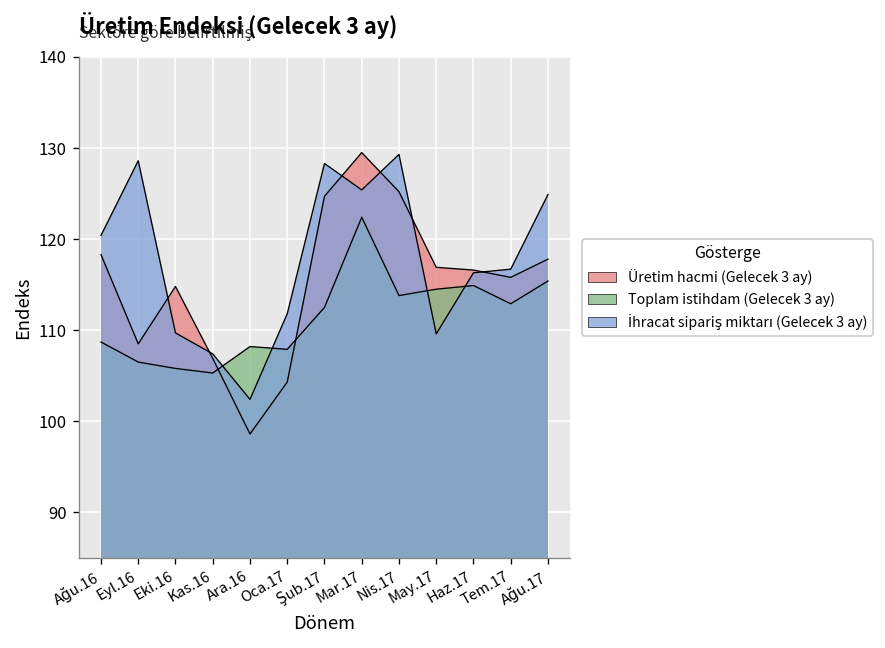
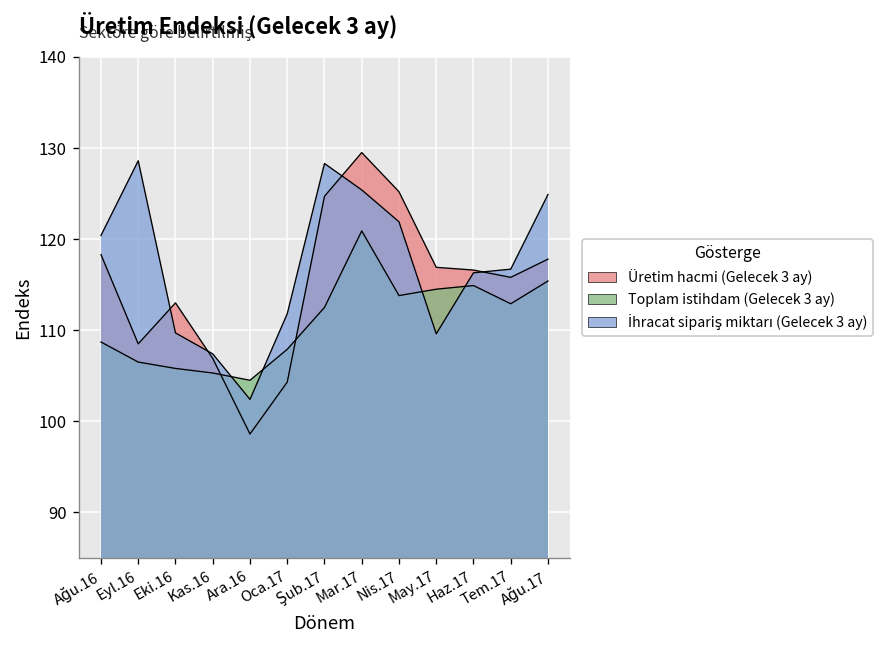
  {
    "Üretim hacmi (Gelecek 3 ay)": {
      "Ağu.16": 118,
      "Eyl.16": 109,
-     "Eki.16": 115,
+     "Eki.16": 113,
      "Kas.16": 107,
      "Ara.16": 99,
      "Oca.17": 104,
      "Şub.17": 125,
      "Mar.17": 130,
      "Nis.17": 125,
      "May.17": 117,
      "Tem.17": 116,
      "Ağu.17": 118
    },
    "Toplam istihdam (Gelecek 3 ay)": {
      "Ağu.16": 109,
      "Eyl.16": 107,
      "Eki.16": 106,
      "Kas.16": 105,
-     "Ara.16": 108,
+     "Ara.16": 105,
      "Oca.17": 108,
      "Şub.17": 113,
-     "Mar.17": 122,
+     "Mar.17": 121,
      "Nis.17": 114,
      "May.17": 115,
      "Haz.17": 115,
      "Tem.17": 113,
      "Ağu.17": 115
    },
    "İhracat sipariş miktarı (Gelecek 3 ay)": {
      "Ağu.16": 120,
      "Eyl.16": 129,
      "Eki.16": 110,
      "Kas.16": 107,
      "Ara.16": 102,
      "Oca.17": 112,
      "Şub.17": 128,
      "Mar.17": 125,
-     "Nis.17": 129,
+     "Nis.17": 122,
      "May.17": 110,
      "Tem.17": 117,
      "Ağu.17": 125
    }
  }
